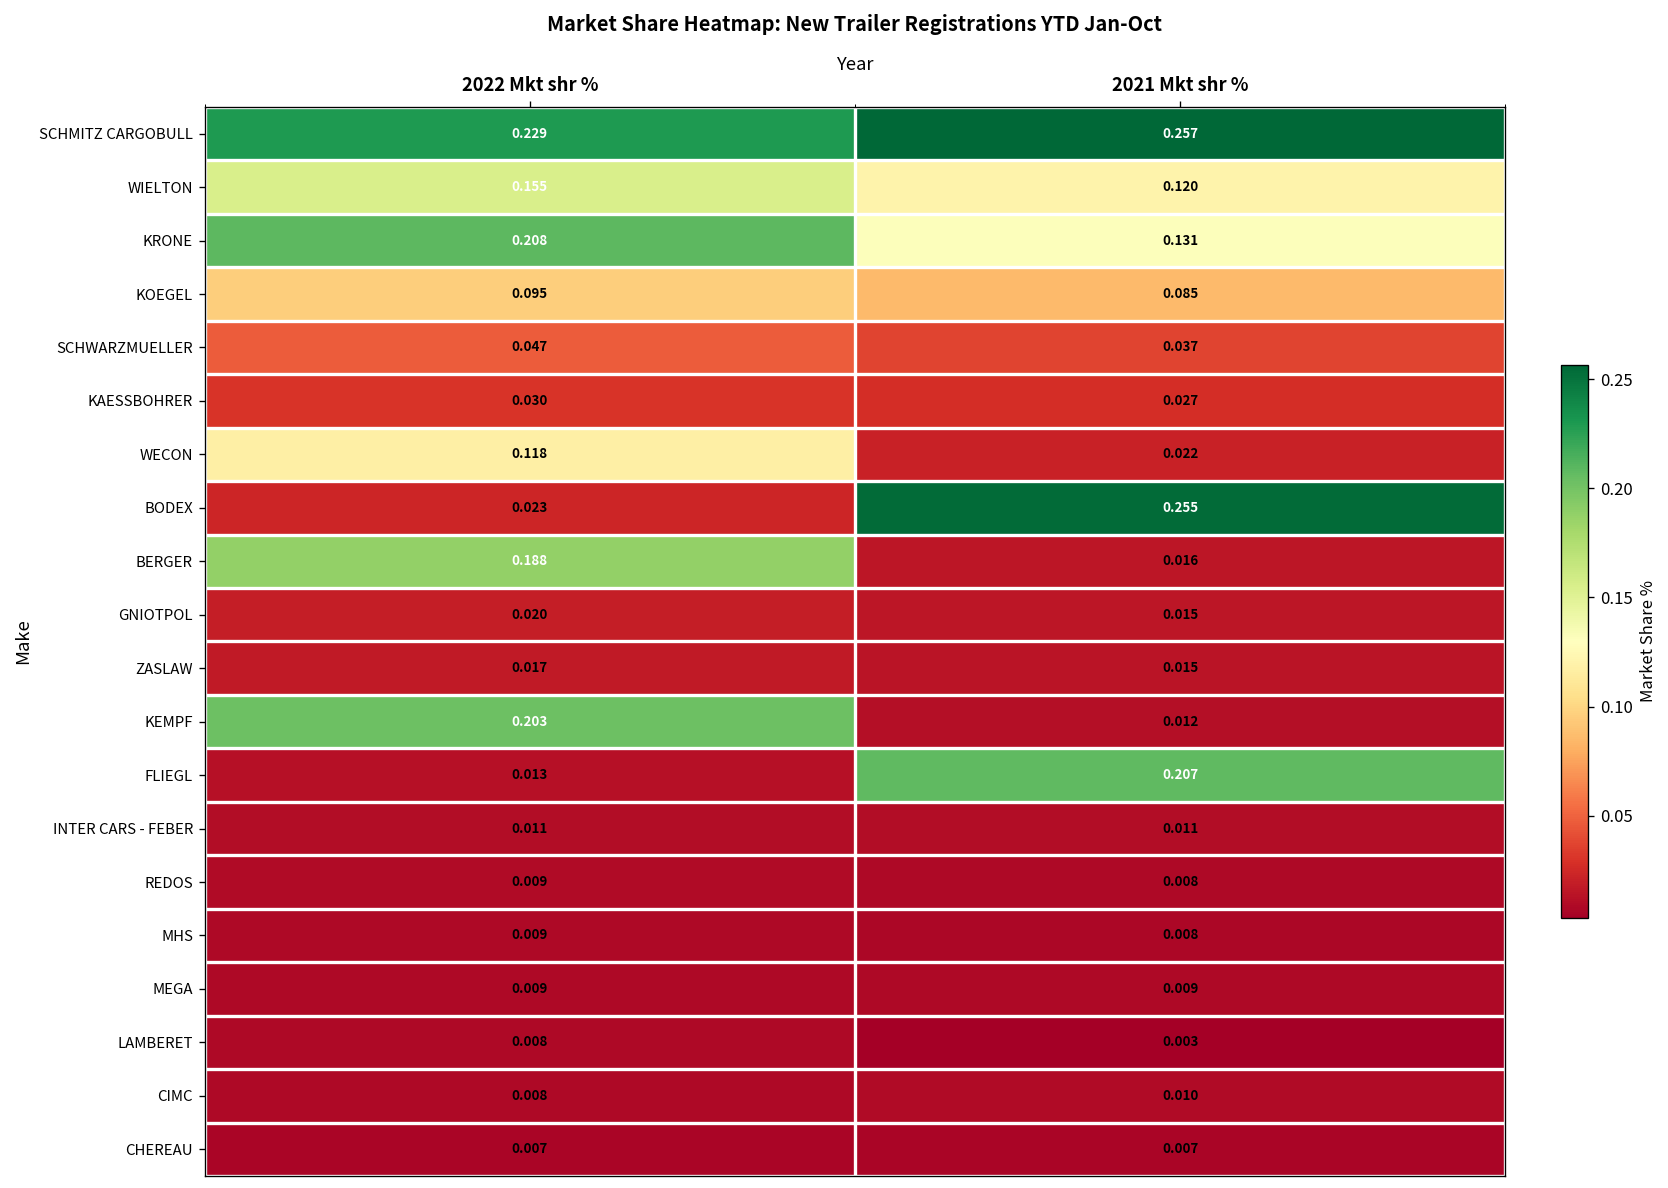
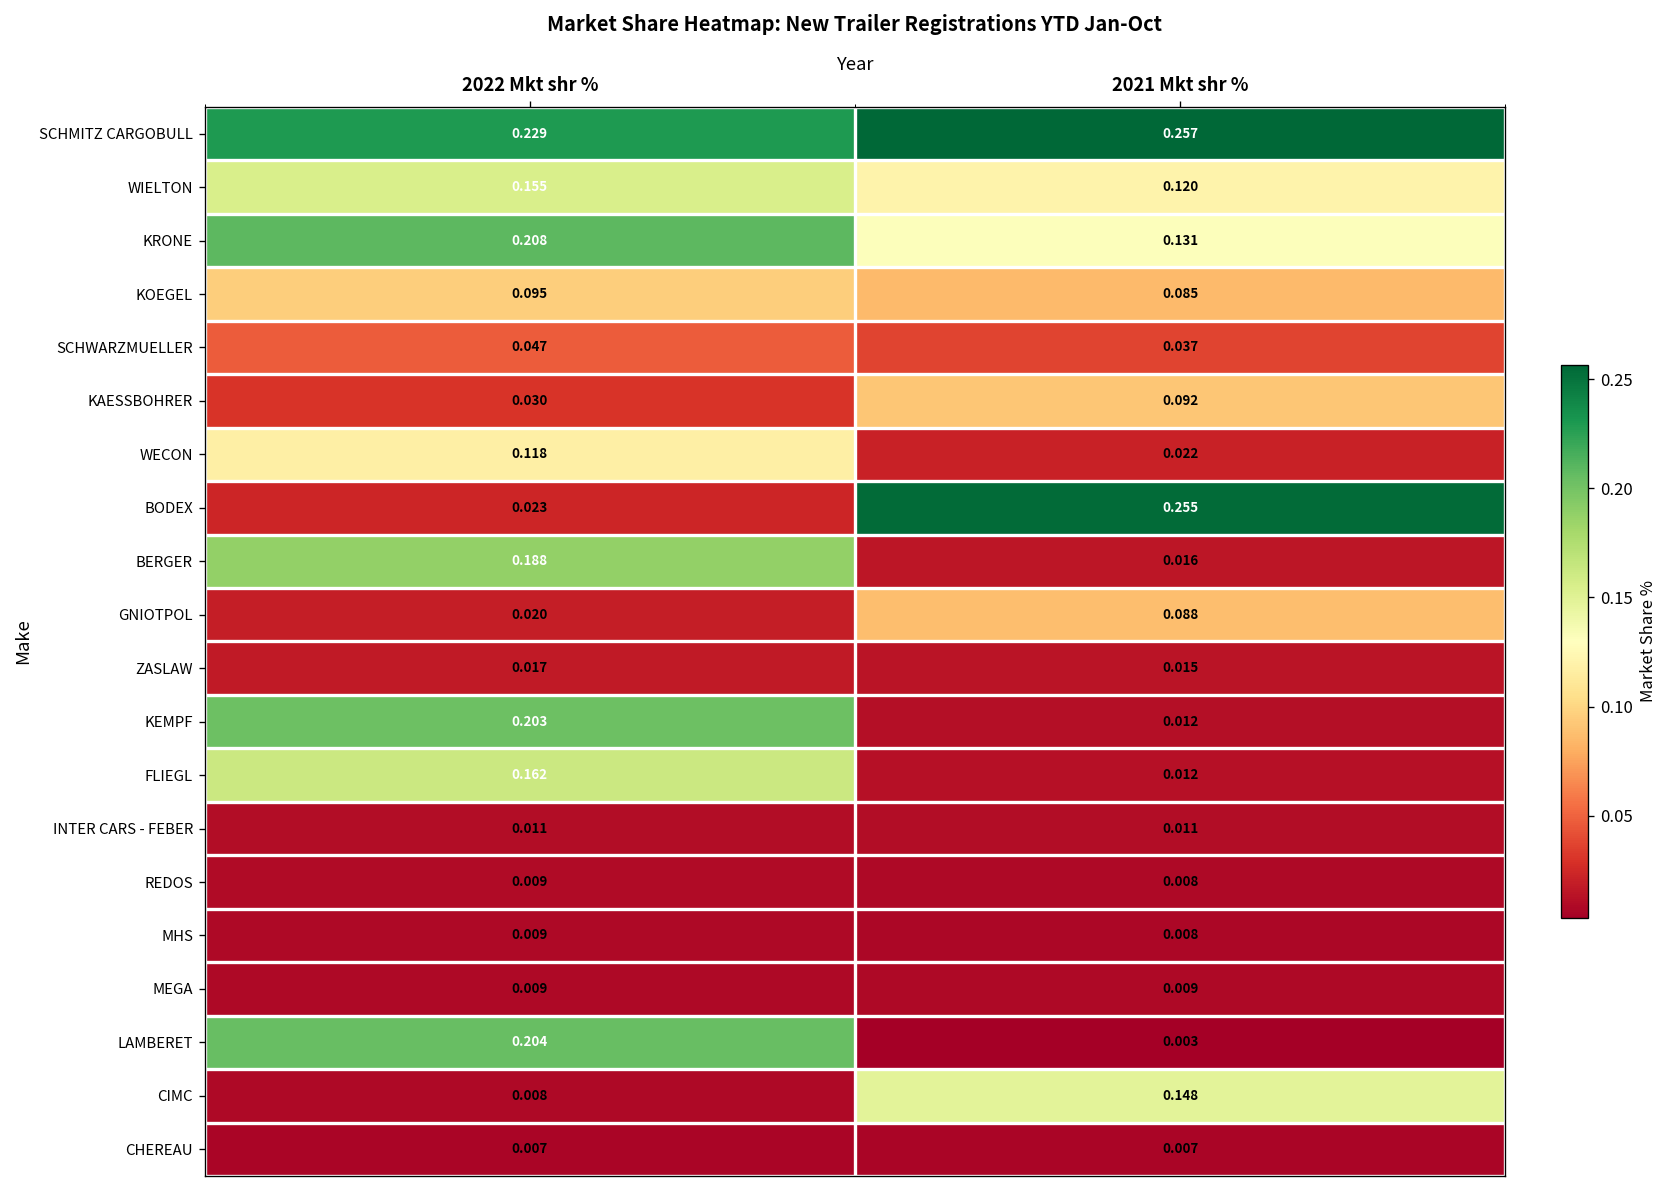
  {
    "SCHMITZ CARGOBULL": {
      "2022 Mkt shr %": 0.229,
      "2021 Mkt shr %": 0.257
    },
    "WIELTON": {
      "2022 Mkt shr %": 0.155,
      "2021 Mkt shr %": 0.120
    },
    "KRONE": {
      "2022 Mkt shr %": 0.208,
      "2021 Mkt shr %": 0.131
    },
    "KOEGEL": {
      "2022 Mkt shr %": 0.095,
      "2021 Mkt shr %": 0.085
    },
    "SCHWARZMUELLER": {
      "2022 Mkt shr %": 0.047,
      "2021 Mkt shr %": 0.037
    },
    "KAESSBOHRER": {
      "2022 Mkt shr %": 0.030,
-     "2021 Mkt shr %": 0.027
+     "2021 Mkt shr %": 0.092
    },
    "WECON": {
      "2022 Mkt shr %": 0.118,
      "2021 Mkt shr %": 0.022
    },
    "BODEX": {
      "2022 Mkt shr %": 0.023,
      "2021 Mkt shr %": 0.255
    },
    "BERGER": {
      "2022 Mkt shr %": 0.188,
      "2021 Mkt shr %": 0.016
    },
    "GNIOTPOL": {
      "2022 Mkt shr %": 0.020,
-     "2021 Mkt shr %": 0.015
+     "2021 Mkt shr %": 0.088
    },
    "ZASLAW": {
      "2022 Mkt shr %": 0.017,
      "2021 Mkt shr %": 0.015
    },
    "KEMPF": {
      "2022 Mkt shr %": 0.203,
      "2021 Mkt shr %": 0.012
    },
    "FLIEGL": {
-     "2022 Mkt shr %": 0.013,
-     "2021 Mkt shr %": 0.207
+     "2022 Mkt shr %": 0.162,
+     "2021 Mkt shr %": 0.012
    },
    "INTER CARS - FEBER": {
      "2022 Mkt shr %": 0.011,
      "2021 Mkt shr %": 0.011
    },
    "REDOS": {
      "2022 Mkt shr %": 0.009,
      "2021 Mkt shr %": 0.008
    },
    "MHS": {
      "2022 Mkt shr %": 0.009,
      "2021 Mkt shr %": 0.008
    },
    "MEGA": {
      "2022 Mkt shr %": 0.009,
      "2021 Mkt shr %": 0.009
    },
    "LAMBERET": {
-     "2022 Mkt shr %": 0.008,
+     "2022 Mkt shr %": 0.204,
      "2021 Mkt shr %": 0.003
    },
    "CIMC": {
      "2022 Mkt shr %": 0.008,
-     "2021 Mkt shr %": 0.010
+     "2021 Mkt shr %": 0.148
    },
    "CHEREAU": {
      "2022 Mkt shr %": 0.007,
      "2021 Mkt shr %": 0.007
    }
  }
